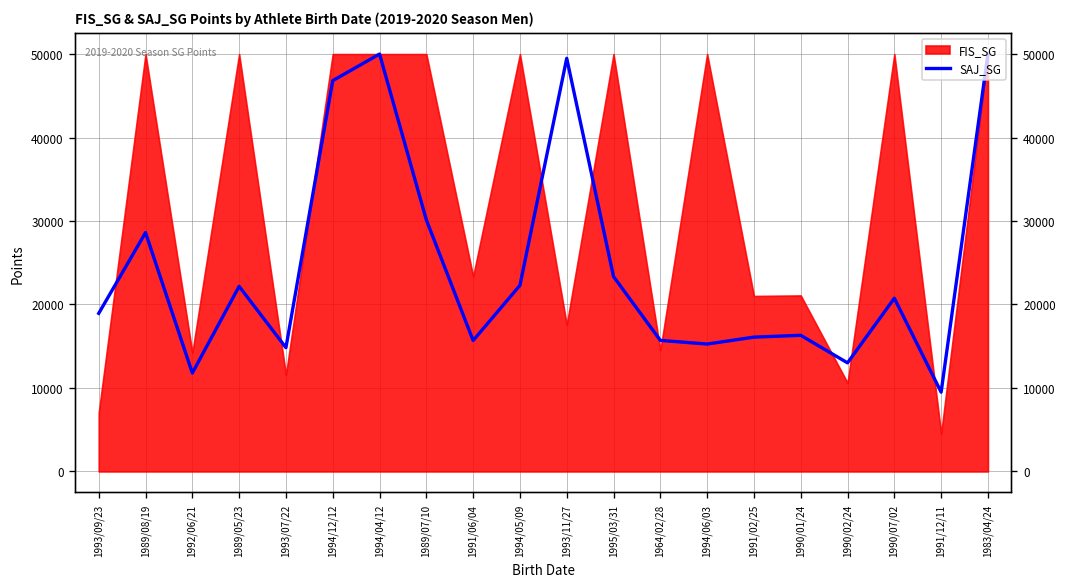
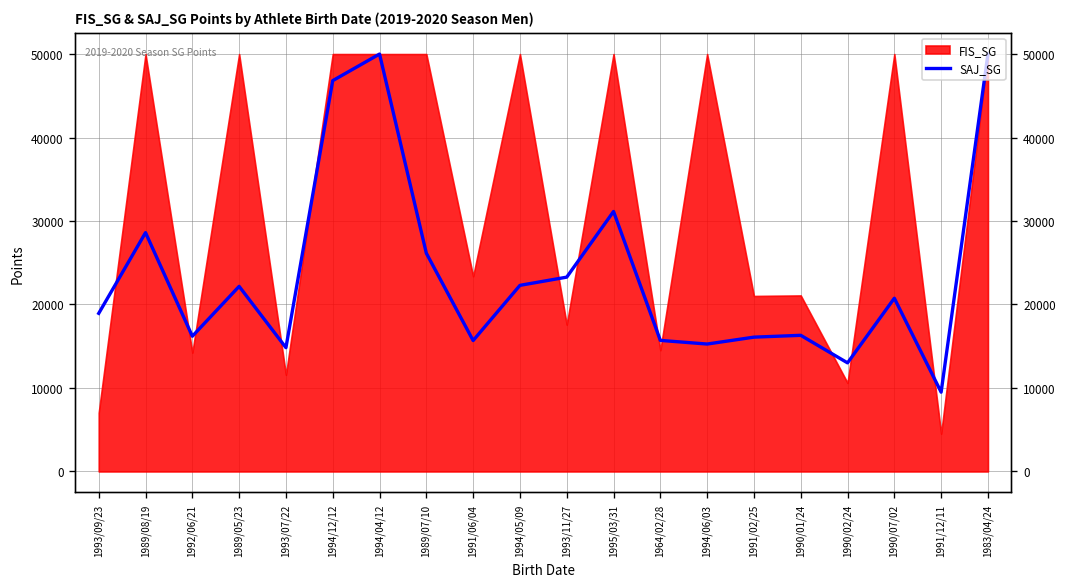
  {
    "SAJ_SG": {
      "1993/09/23": 19000,
      "1989/08/19": 29000,
-     "1992/06/21": 12000,
+     "1992/06/21": 16000,
      "1989/05/23": 22000,
      "1993/07/22": 15000,
      "1994/12/12": 47000,
-     "1989/07/10": 30000,
+     "1989/07/10": 26000,
      "1991/06/04": 16000,
      "1994/05/09": 22000,
-     "1993/11/27": 49000,
-     "1995/03/31": 23000,
+     "1993/11/27": 23000,
+     "1995/03/31": 31000,
      "1964/02/28": 16000,
      "1994/06/03": 15000,
      "1991/02/25": 16000,
      "1990/01/24": 16000,
      "1990/02/24": 13000,
      "1990/07/02": 21000,
      "1991/12/11": 9000
    },
    "FIS_SG": {
      "1993/09/23": 7000,
      "1992/06/21": 14000,
      "1989/05/23": 50000,
      "1993/07/22": 12000,
      "1994/12/12": 50000,
      "1989/07/10": 50000,
      "1991/06/04": 23000,
      "1994/05/09": 50000,
      "1993/11/27": 18000,
      "1995/03/31": 50000,
      "1964/02/28": 15000,
      "1994/06/03": 50000,
      "1991/02/25": 21000,
      "1990/01/24": 21000,
      "1990/02/24": 11000,
      "1990/07/02": 50000,
      "1991/12/11": 5000
    }
  }
